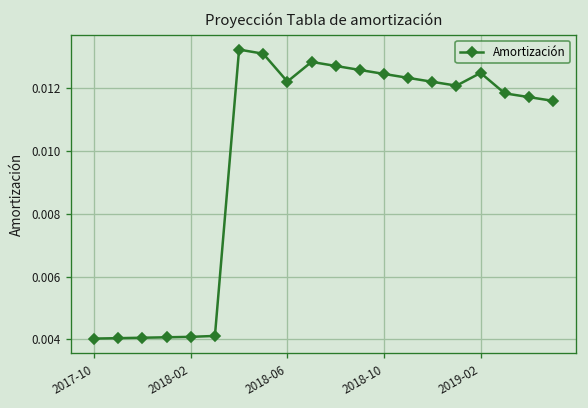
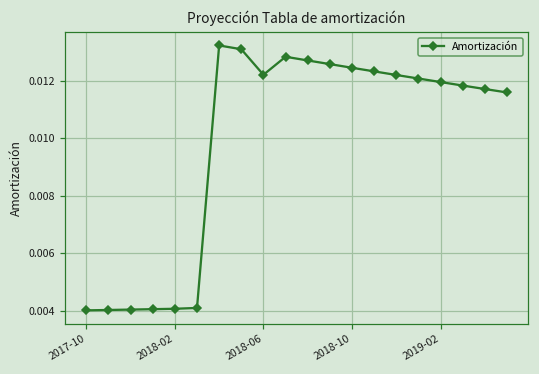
  {
    "2017-10": 0.0040,
    "2018-02": 0.0041,
    "2018-06": 0.0122,
    "2018-10": 0.0124,
-   "2019-02": 0.0125
+   "2019-02": 0.0119
  }
